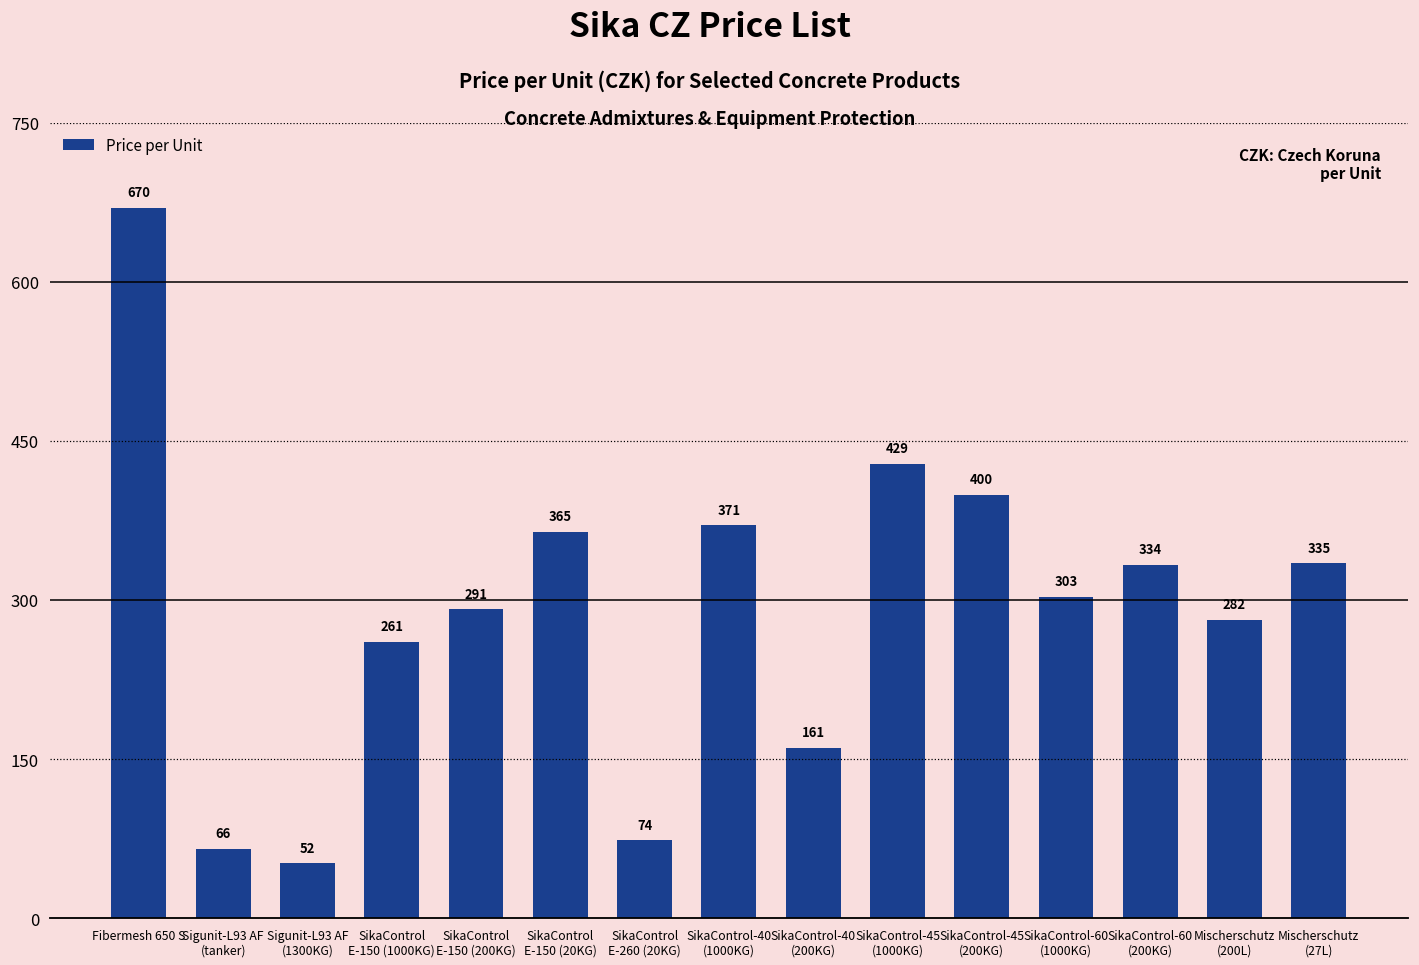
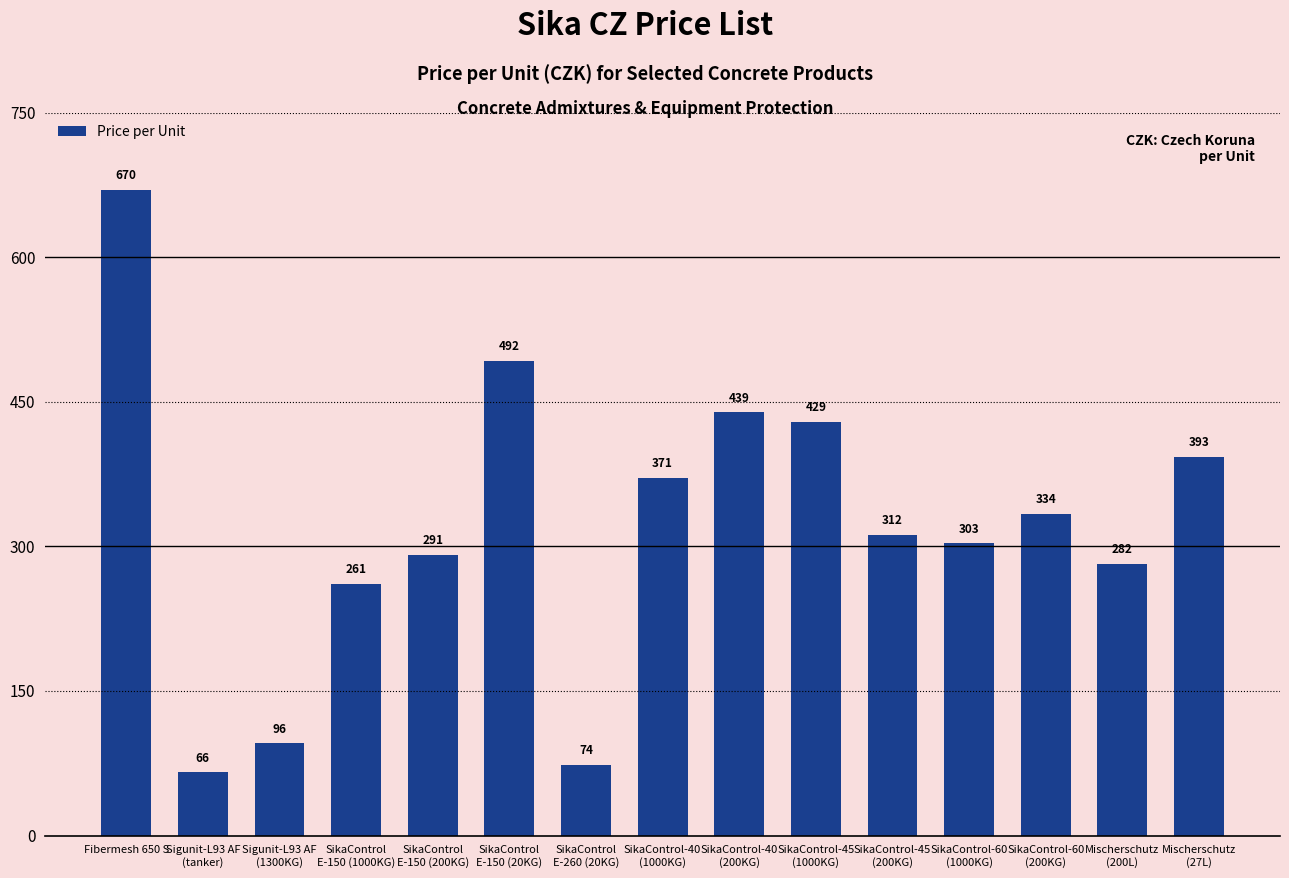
  {
    "Fibermesh 650 S": 670,
    "Sigunit-L93 AF (tanker)": 66,
-   "Sigunit-L93 AF (1300KG)": 52,
+   "Sigunit-L93 AF (1300KG)": 96,
    "SikaControl E-150 (1000KG)": 261,
    "SikaControl E-150 (200KG)": 291,
-   "SikaControl E-150 (20KG)": 365,
+   "SikaControl E-150 (20KG)": 492,
    "SikaControl E-260 (20KG)": 74,
    "SikaControl-40 (1000KG)": 371,
-   "SikaControl-40 (200KG)": 161,
+   "SikaControl-40 (200KG)": 439,
    "SikaControl-45 (1000KG)": 429,
-   "SikaControl-45 (200KG)": 400,
+   "SikaControl-45 (200KG)": 312,
    "SikaControl-60 (1000KG)": 303,
    "SikaControl-60 (200KG)": 334,
    "Mischerschutz (200L)": 282,
-   "Mischerschutz (27L)": 335
+   "Mischerschutz (27L)": 393
  }
